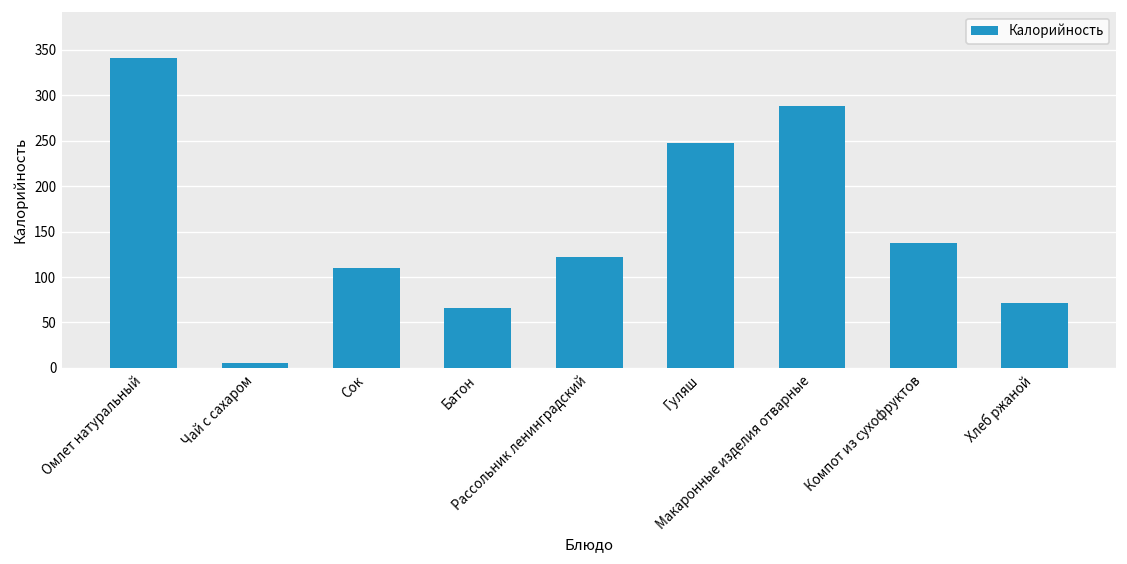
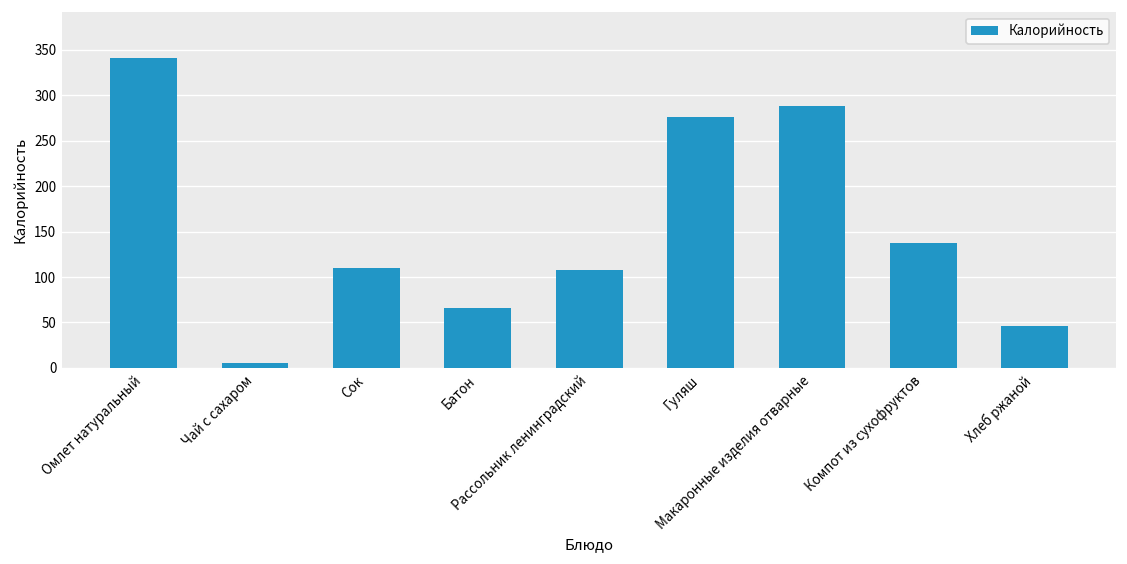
  {
    "Омлет натуральный": 340,
    "Чай с сахаром": 10,
    "Сок": 110,
    "Батон": 70,
-   "Рассольник ленинградский": 120,
-   "Гуляш": 250,
+   "Рассольник ленинградский": 110,
+   "Гуляш": 280,
    "Макаронные изделия отварные": 290,
    "Компот из сухофруктов": 140,
-   "Хлеб ржаной": 70
+   "Хлеб ржаной": 50
  }
